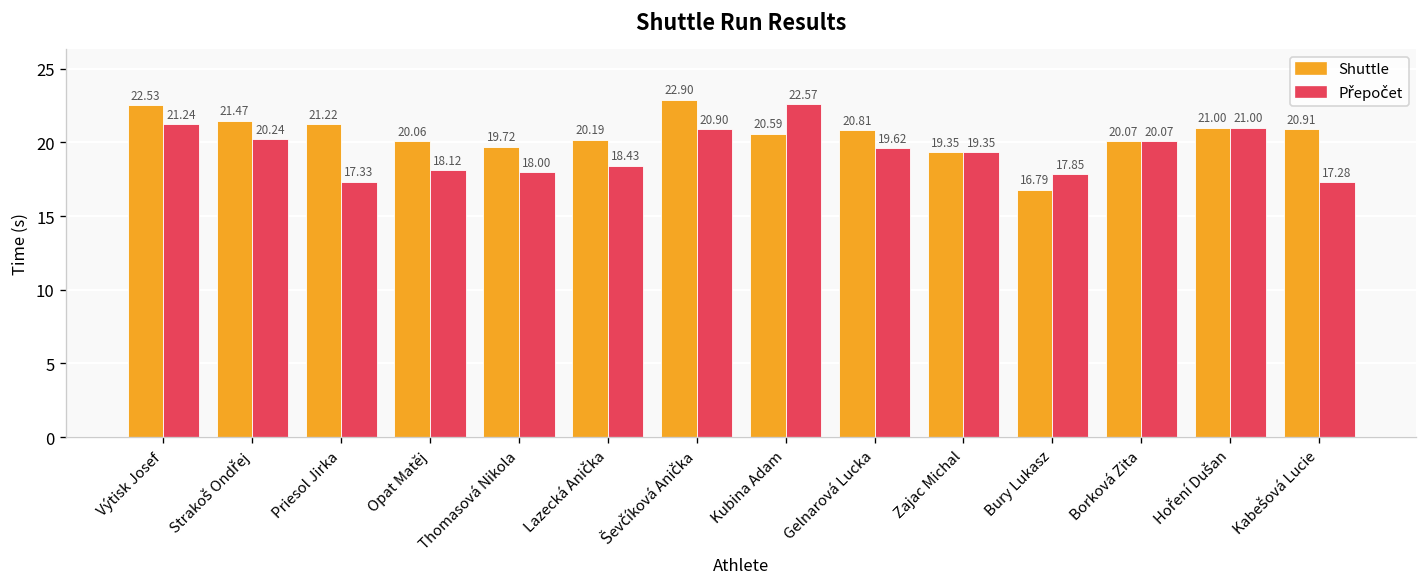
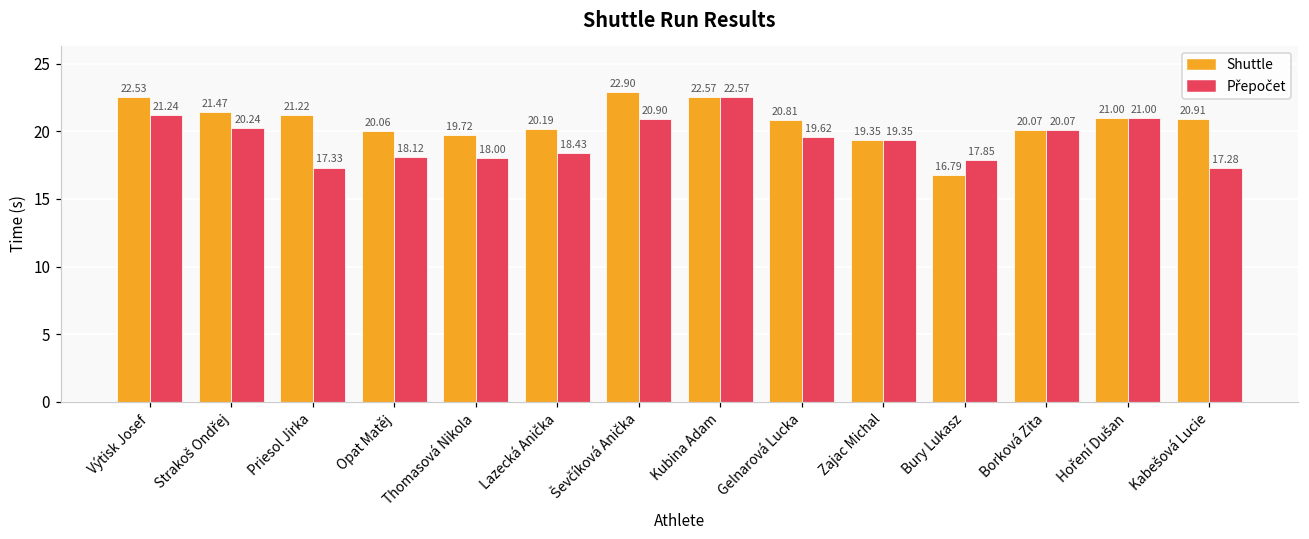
  {
    "Shuttle": {
      "Výtisk Josef": 22.53,
      "Strakoš Ondřej": 21.47,
      "Priesol Jirka": 21.22,
      "Opat Matěj": 20.06,
      "Thomasová Nikola": 19.72,
      "Lazecká Anička": 20.19,
      "Ševčíková Anička": 22.90,
-     "Kubina Adam": 20.59,
+     "Kubina Adam": 22.57,
      "Gelnarová Lucka": 20.81,
      "Zajac Michal": 19.35,
      "Bury Lukasz": 16.79,
      "Borková Zita": 20.07,
      "Hoření Dušan": 21.00,
      "Kabešová Lucie": 20.91
    },
    "Přepočet": {
      "Výtisk Josef": 21.24,
      "Strakoš Ondřej": 20.24,
      "Priesol Jirka": 17.33,
      "Opat Matěj": 18.12,
      "Thomasová Nikola": 18.00,
      "Lazecká Anička": 18.43,
      "Ševčíková Anička": 20.90,
      "Kubina Adam": 22.57,
      "Gelnarová Lucka": 19.62,
      "Zajac Michal": 19.35,
      "Bury Lukasz": 17.85,
      "Borková Zita": 20.07,
      "Hoření Dušan": 21.00,
      "Kabešová Lucie": 17.28
    }
  }
